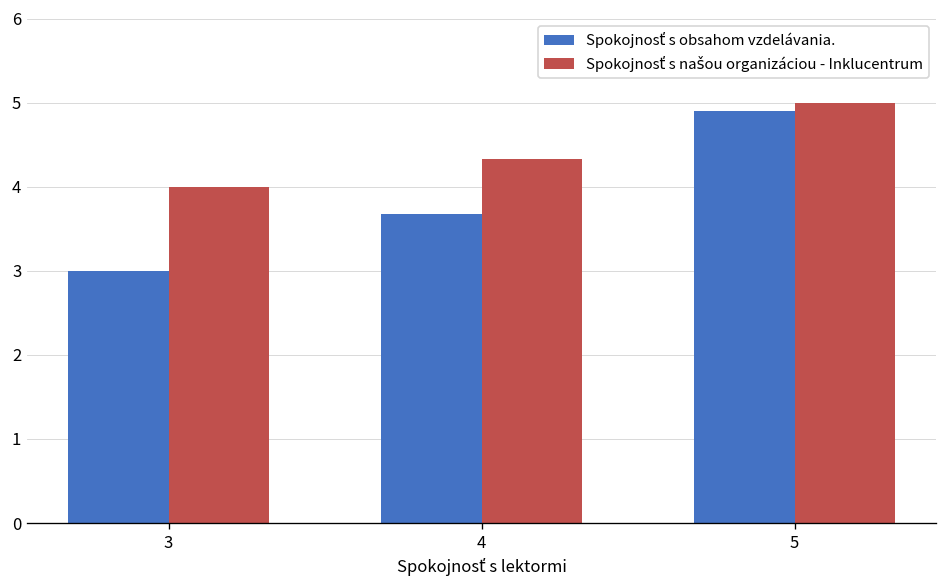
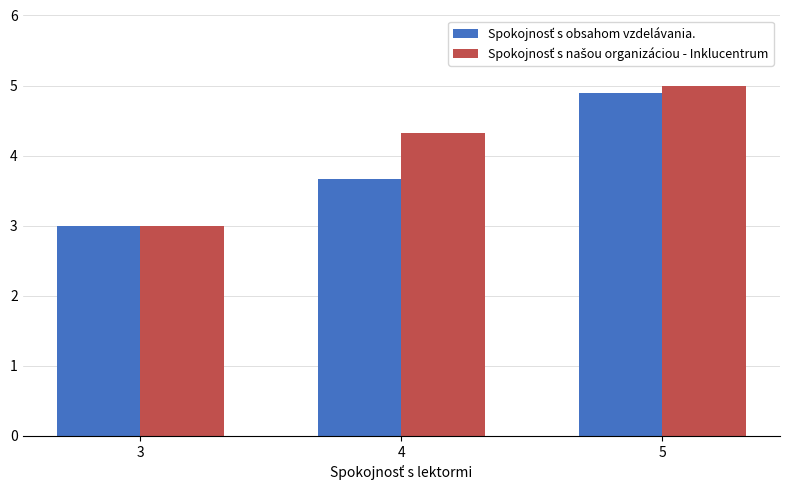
  {
    "Spokojnosť s obsahom vzdelávania.": {
      "3": 3,
      "4": 3.7,
      "5": 4.9
    },
    "Spokojnosť s našou organizáciou - Inklucentrum": {
-     "3": 4,
+     "3": 3,
      "4": 4.3,
      "5": 5
    }
  }
